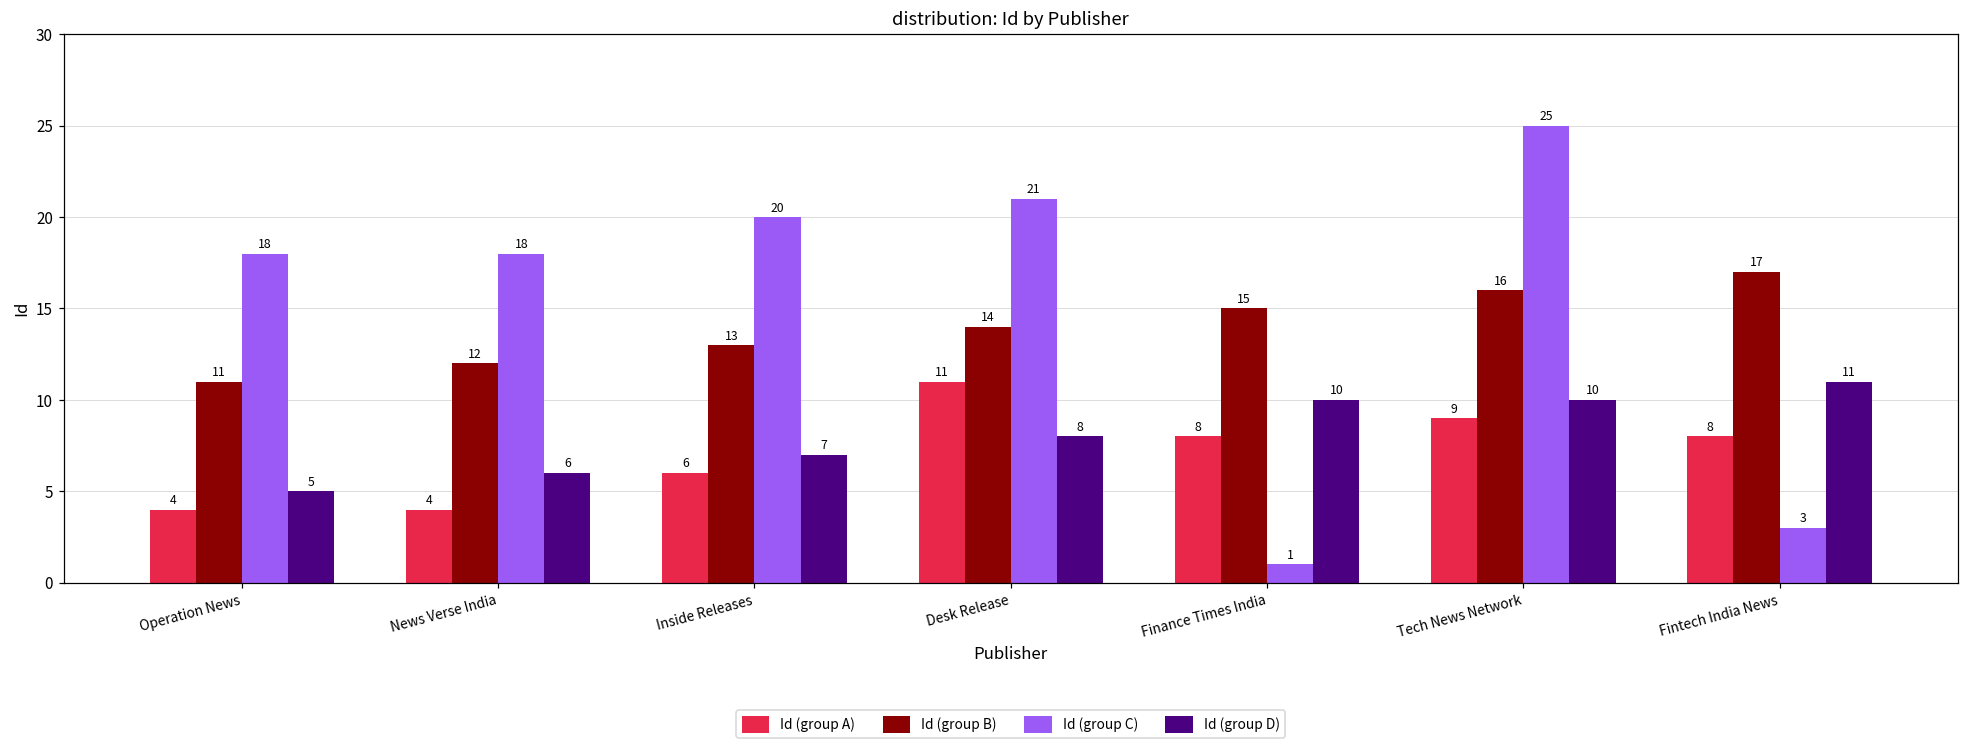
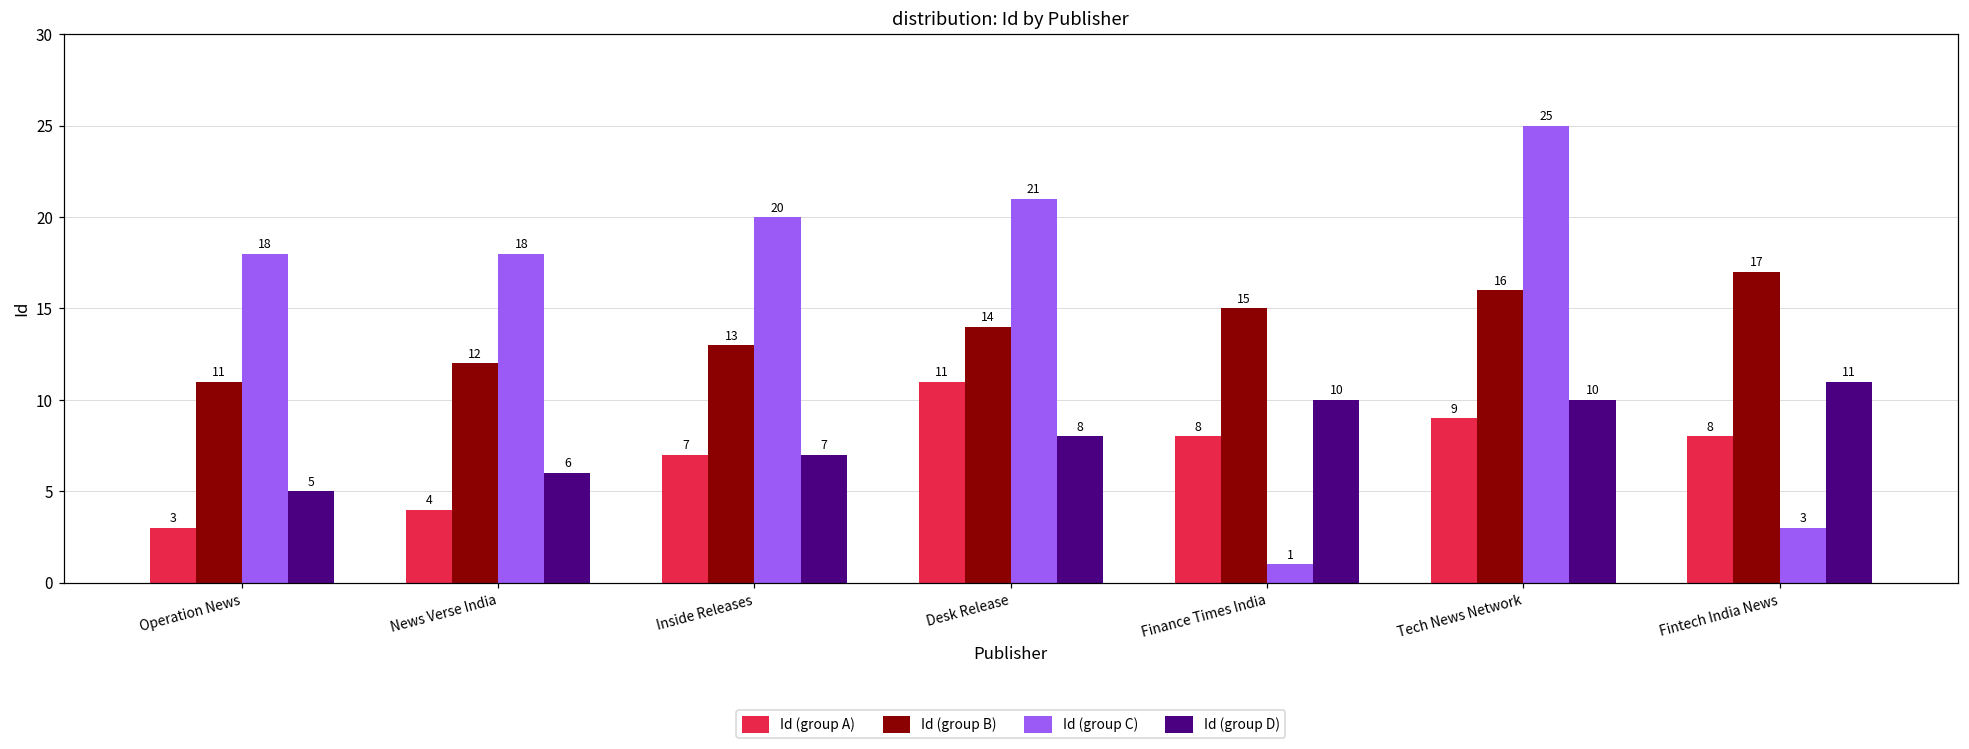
  {
    "Id (group A)": {
-     "Operation News": 4,
+     "Operation News": 3,
      "News Verse India": 4,
-     "Inside Releases": 6,
+     "Inside Releases": 7,
      "Desk Release": 11,
      "Finance Times India": 8,
      "Tech News Network": 9,
      "Fintech India News": 8
    },
    "Id (group B)": {
      "Operation News": 11,
      "News Verse India": 12,
      "Inside Releases": 13,
      "Desk Release": 14,
      "Finance Times India": 15,
      "Tech News Network": 16,
      "Fintech India News": 17
    },
    "Id (group C)": {
      "Operation News": 18,
      "News Verse India": 18,
      "Inside Releases": 20,
      "Desk Release": 21,
      "Finance Times India": 1,
      "Tech News Network": 25,
      "Fintech India News": 3
    },
    "Id (group D)": {
      "Operation News": 5,
      "News Verse India": 6,
      "Inside Releases": 7,
      "Desk Release": 8,
      "Finance Times India": 10,
      "Tech News Network": 10,
      "Fintech India News": 11
    }
  }
